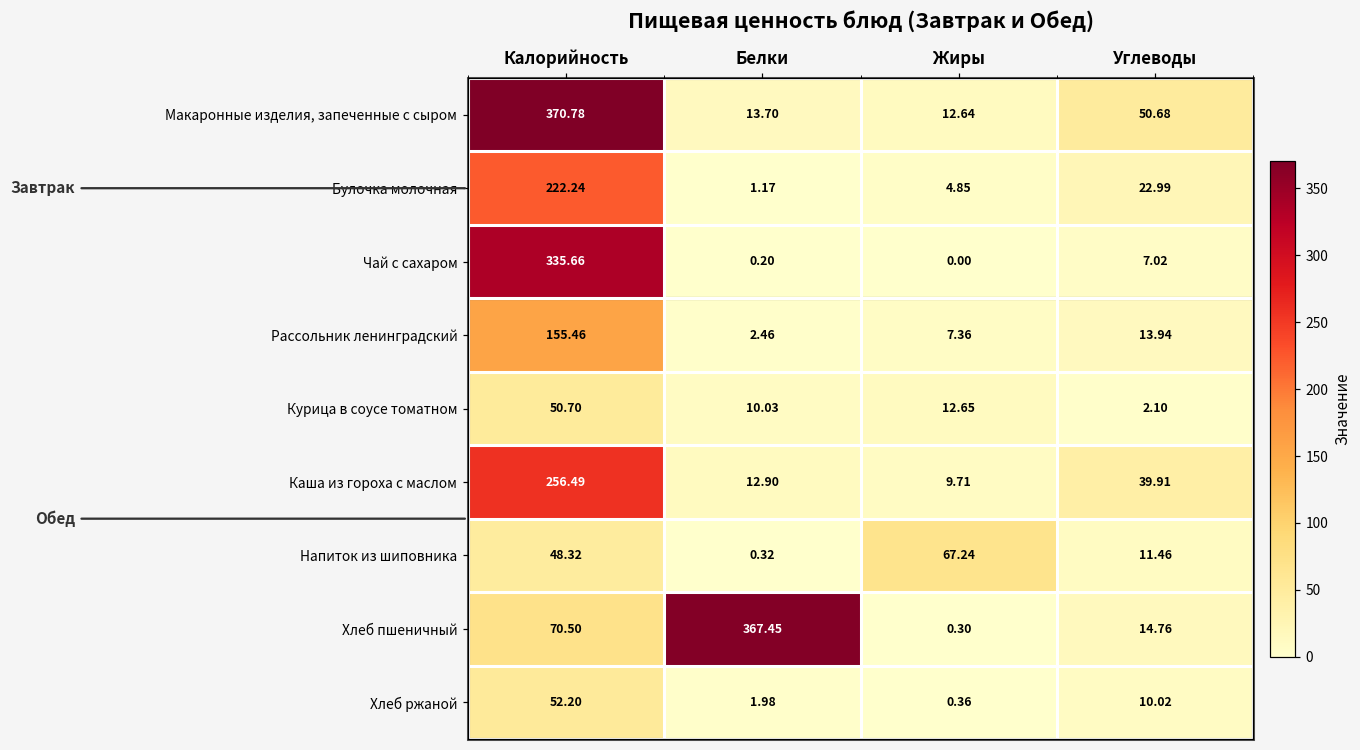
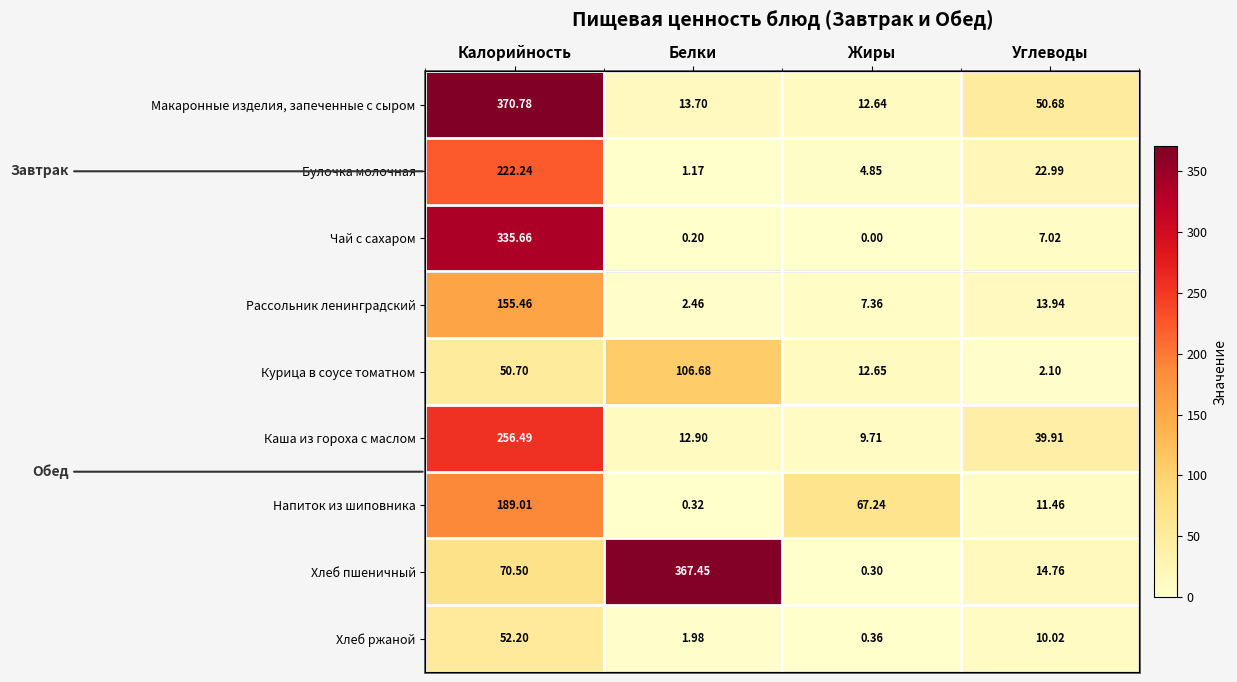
  {
    "Макаронные изделия, запеченные с сыром": {
      "Калорийность": 370.78,
      "Белки": 13.70,
      "Жиры": 12.64,
      "Углеводы": 50.68
    },
    "Булочка молочная": {
      "Калорийность": 222.24,
      "Белки": 1.17,
      "Жиры": 4.85,
      "Углеводы": 22.99
    },
    "Чай с сахаром": {
      "Калорийность": 335.66,
      "Белки": 0.20,
      "Жиры": 0.00,
      "Углеводы": 7.02
    },
    "Рассольник ленинградский": {
      "Калорийность": 155.46,
      "Белки": 2.46,
      "Жиры": 7.36,
      "Углеводы": 13.94
    },
    "Курица в соусе томатном": {
      "Калорийность": 50.70,
-     "Белки": 10.03,
+     "Белки": 106.68,
      "Жиры": 12.65,
      "Углеводы": 2.10
    },
    "Каша из гороха с маслом": {
      "Калорийность": 256.49,
      "Белки": 12.90,
      "Жиры": 9.71,
      "Углеводы": 39.91
    },
    "Напиток из шиповника": {
-     "Калорийность": 48.32,
+     "Калорийность": 189.01,
      "Белки": 0.32,
      "Жиры": 67.24,
      "Углеводы": 11.46
    },
    "Хлеб пшеничный": {
      "Калорийность": 70.50,
      "Белки": 367.45,
      "Жиры": 0.30,
      "Углеводы": 14.76
    },
    "Хлеб ржаной": {
      "Калорийность": 52.20,
      "Белки": 1.98,
      "Жиры": 0.36,
      "Углеводы": 10.02
    }
  }
